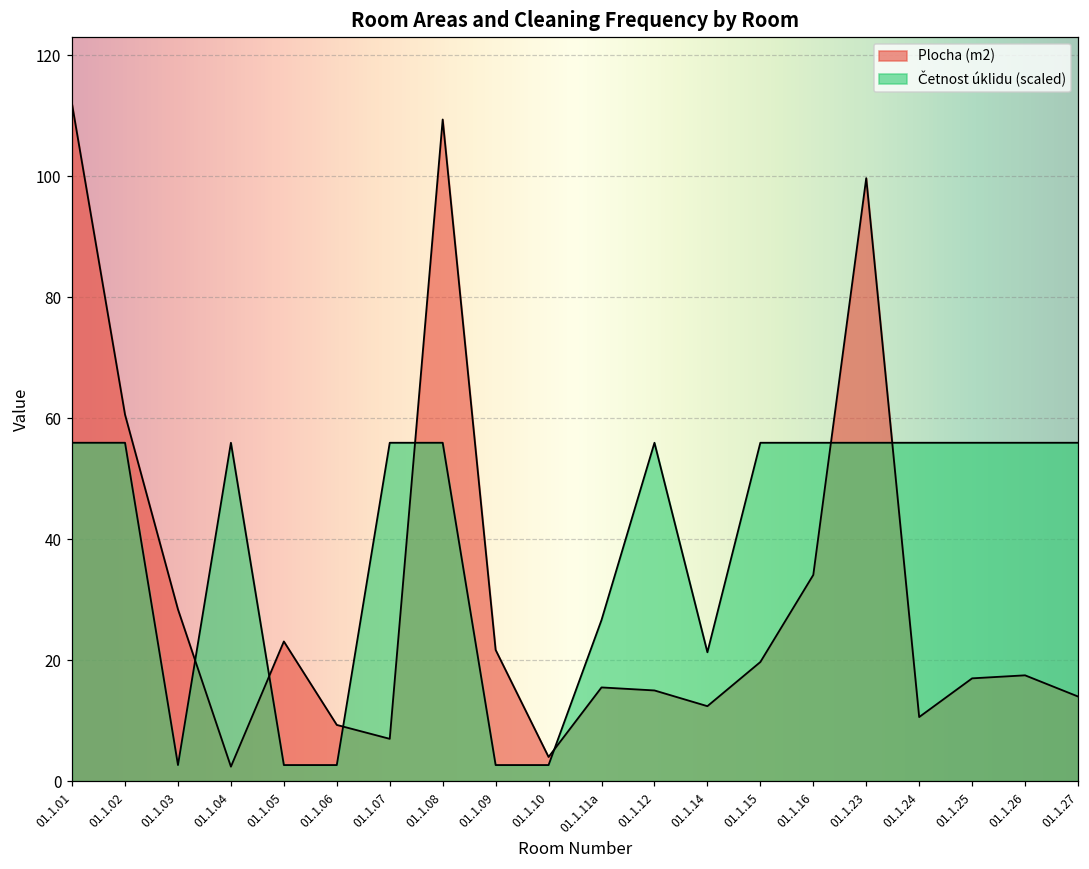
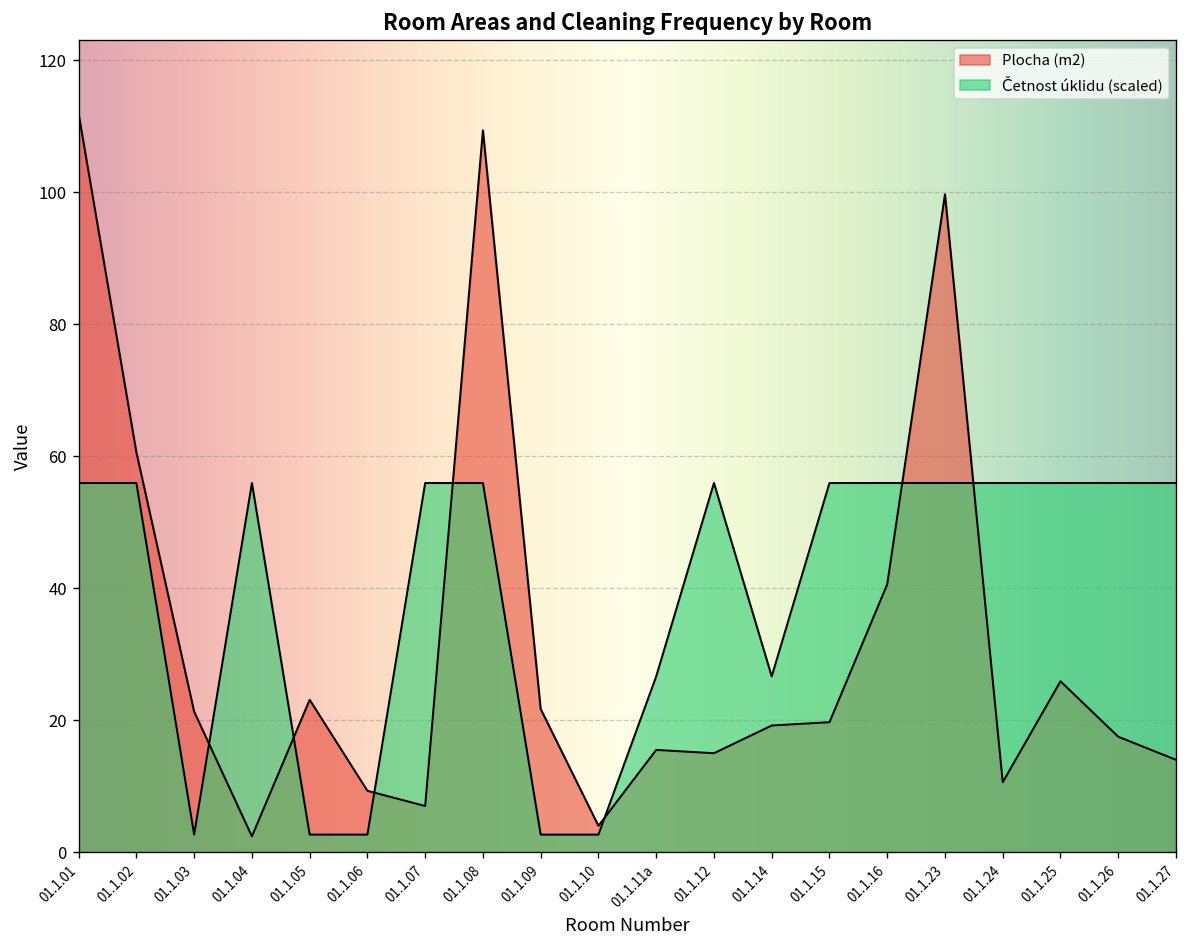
  {
    "Plocha (m2)": {
      "01.1.01": 112,
      "01.1.02": 61,
-     "01.1.03": 28,
+     "01.1.03": 21,
      "01.1.04": 2,
      "01.1.05": 23,
      "01.1.06": 9,
      "01.1.07": 7,
      "01.1.08": 109,
      "01.1.09": 22,
      "01.1.10": 4,
      "01.1.11a": 16,
      "01.1.12": 15,
-     "01.1.14": 12,
+     "01.1.14": 19,
      "01.1.15": 20,
-     "01.1.16": 34,
+     "01.1.16": 41,
      "01.1.23": 100,
      "01.1.24": 11,
-     "01.1.25": 17,
+     "01.1.25": 26,
      "01.1.26": 18,
      "01.1.27": 14
    },
    "Četnost úklidu (scaled)": {
      "01.1.01": 56,
      "01.1.02": 56,
      "01.1.03": 3,
      "01.1.04": 56,
      "01.1.05": 3,
      "01.1.06": 3,
      "01.1.07": 56,
      "01.1.08": 56,
      "01.1.09": 3,
      "01.1.10": 3,
      "01.1.11a": 27,
      "01.1.12": 56,
-     "01.1.14": 21,
+     "01.1.14": 27,
      "01.1.15": 56,
      "01.1.16": 56,
      "01.1.23": 56,
      "01.1.24": 56,
      "01.1.25": 56,
      "01.1.26": 56,
      "01.1.27": 56
    }
  }
